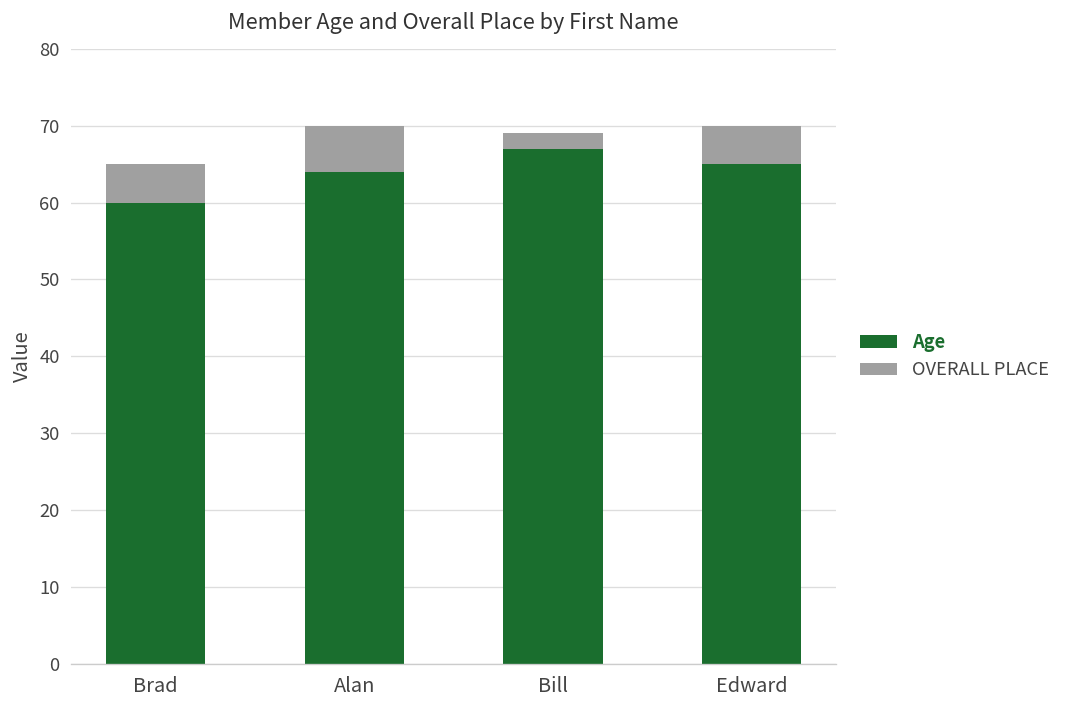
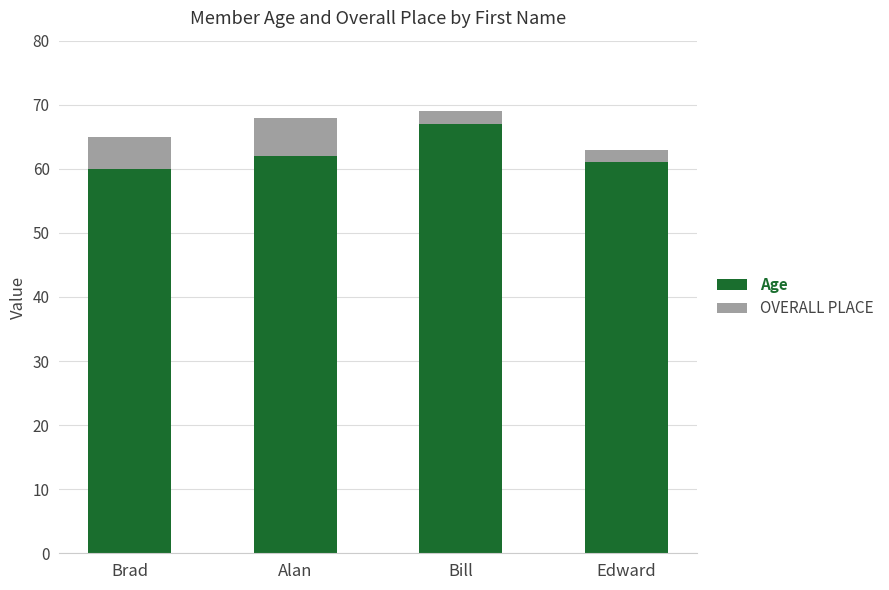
  {
    "Age": {
      "Brad": 60,
-     "Alan": 64,
+     "Alan": 62,
      "Bill": 67,
-     "Edward": 65
+     "Edward": 61
    },
    "OVERALL PLACE": {
      "Brad": 5,
      "Alan": 6,
      "Bill": 2,
-     "Edward": 5
+     "Edward": 2
    }
  }
